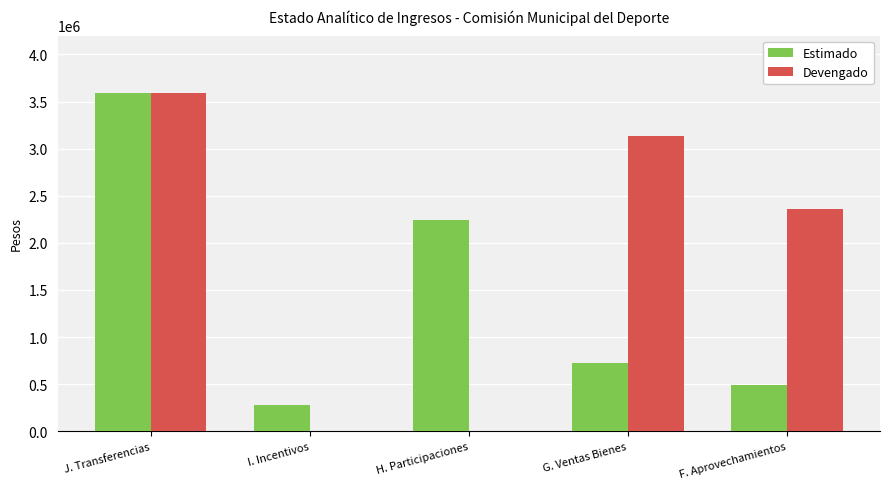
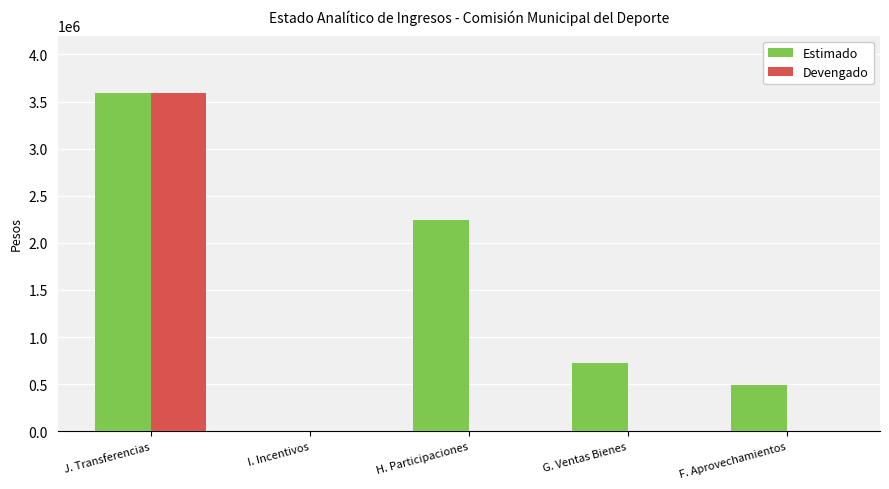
  {
    "Estimado": {
      "J. Transferencias": 3600000,
-     "I. Incentivos": 300000,
+     "I. Incentivos": 0,
      "H. Participaciones": 2200000,
      "G. Ventas Bienes": 700000,
      "F. Aprovechamientos": 500000
    },
    "Devengado": {
      "J. Transferencias": 3600000,
      "I. Incentivos": 0,
      "H. Participaciones": 0,
-     "G. Ventas Bienes": 3100000,
-     "F. Aprovechamientos": 2400000
+     "G. Ventas Bienes": 0,
+     "F. Aprovechamientos": 0
    }
  }
